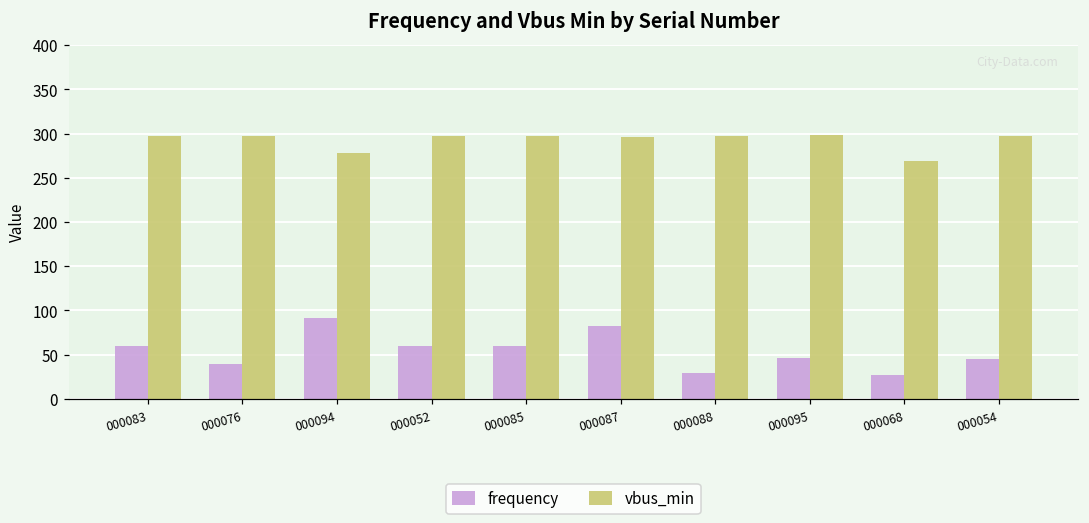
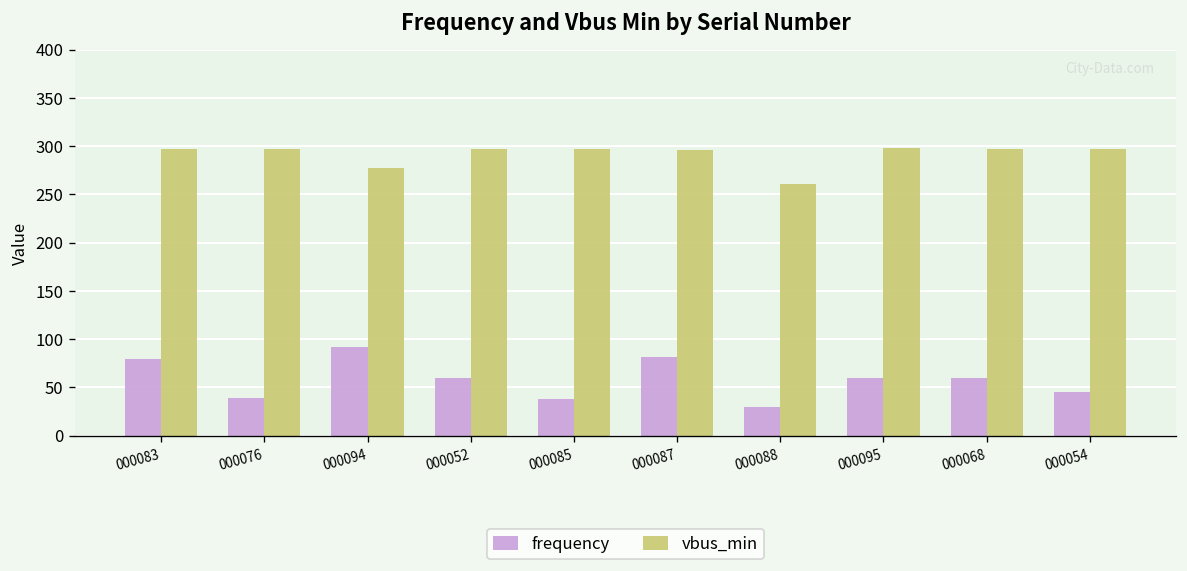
  {
    "frequency": {
-     "000083": 60,
+     "000083": 80,
      "000076": 40,
      "000094": 90,
      "000052": 60,
-     "000085": 60,
+     "000085": 40,
      "000087": 80,
      "000088": 30,
-     "000095": 50,
-     "000068": 30,
+     "000095": 60,
+     "000068": 60,
      "000054": 50
    },
    "vbus_min": {
      "000083": 300,
      "000076": 300,
      "000094": 280,
      "000052": 300,
      "000085": 300,
      "000087": 300,
-     "000088": 300,
+     "000088": 260,
      "000095": 300,
-     "000068": 270,
+     "000068": 300,
      "000054": 300
    }
  }
